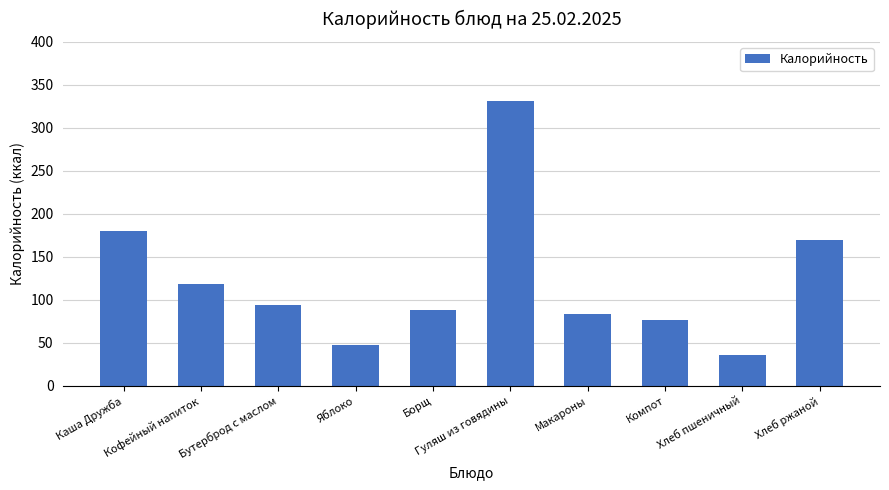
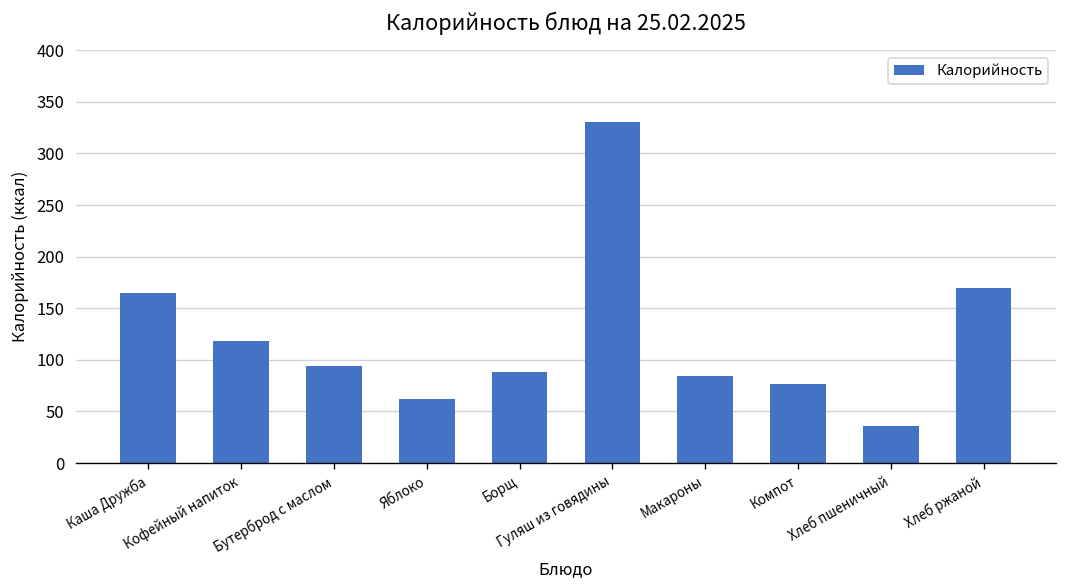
  {
-   "Каша Дружба": 180,
+   "Каша Дружба": 170,
    "Кофейный напиток": 120,
    "Бутерброд с маслом": 90,
-   "Яблоко": 50,
+   "Яблоко": 60,
    "Борщ": 90,
    "Гуляш из говядины": 330,
    "Макароны": 80,
    "Компот": 80,
    "Хлеб пшеничный": 40,
    "Хлеб ржаной": 170
  }
